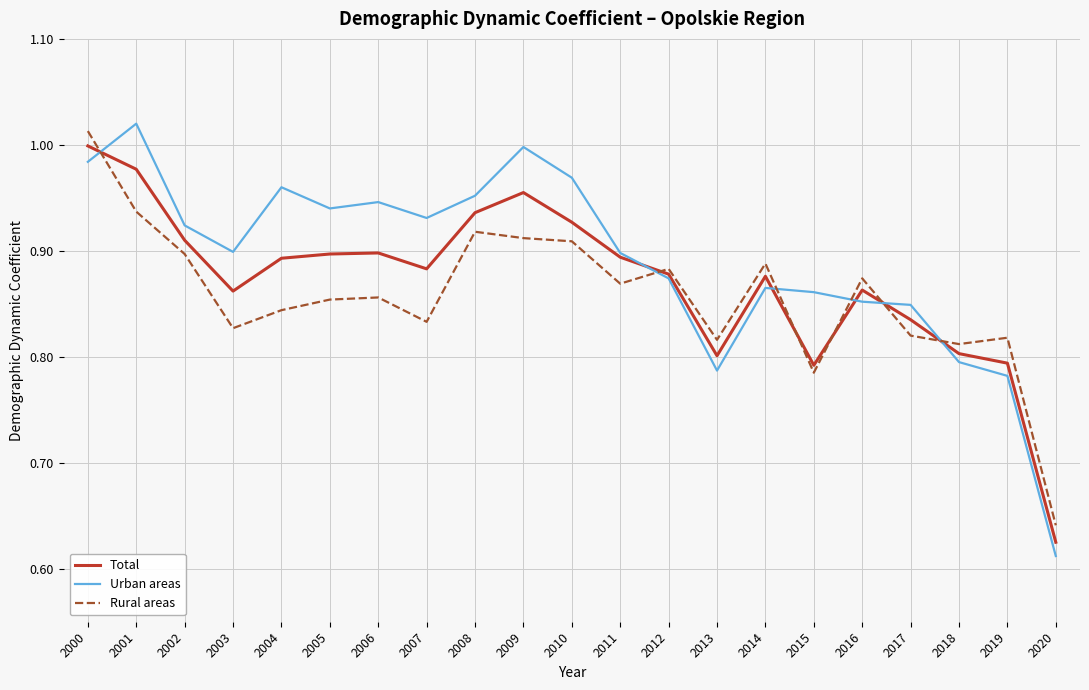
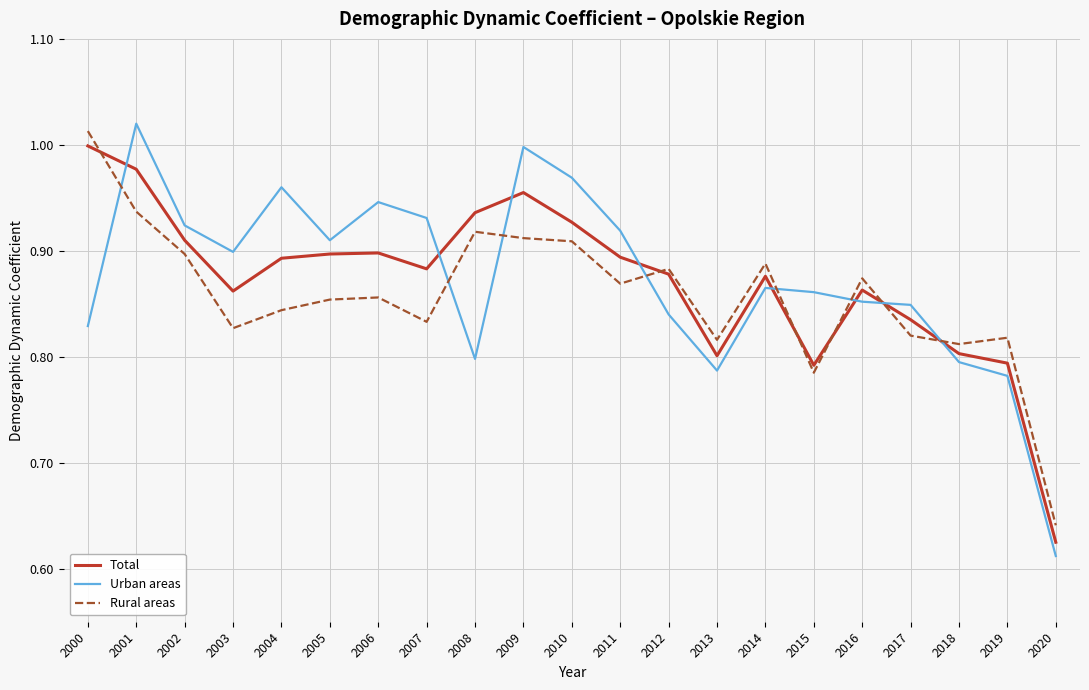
  {
    "Urban areas": {
-     "2000": 0.984,
+     "2000": 0.829,
      "2001": 1.020,
      "2002": 0.924,
      "2003": 0.899,
      "2004": 0.960,
-     "2005": 0.94,
+     "2005": 0.91,
      "2006": 0.946,
      "2007": 0.931,
-     "2008": 0.952,
+     "2008": 0.798,
      "2009": 0.998,
      "2010": 0.969,
-     "2011": 0.898,
-     "2012": 0.874,
+     "2011": 0.919,
+     "2012": 0.840,
      "2013": 0.787,
      "2014": 0.865,
      "2015": 0.861,
      "2016": 0.852,
      "2017": 0.849,
      "2018": 0.795,
      "2019": 0.782,
      "2020": 0.612
    }
  }
